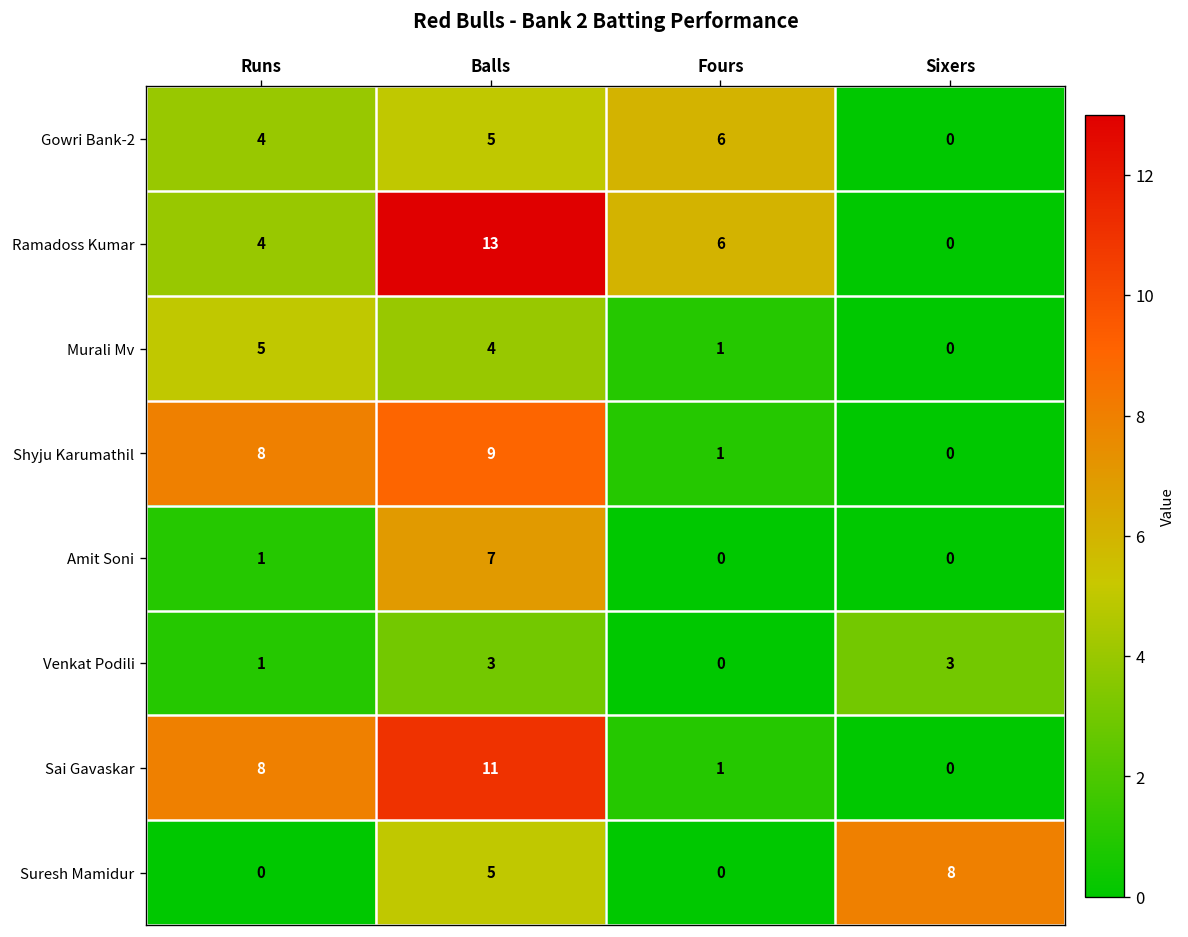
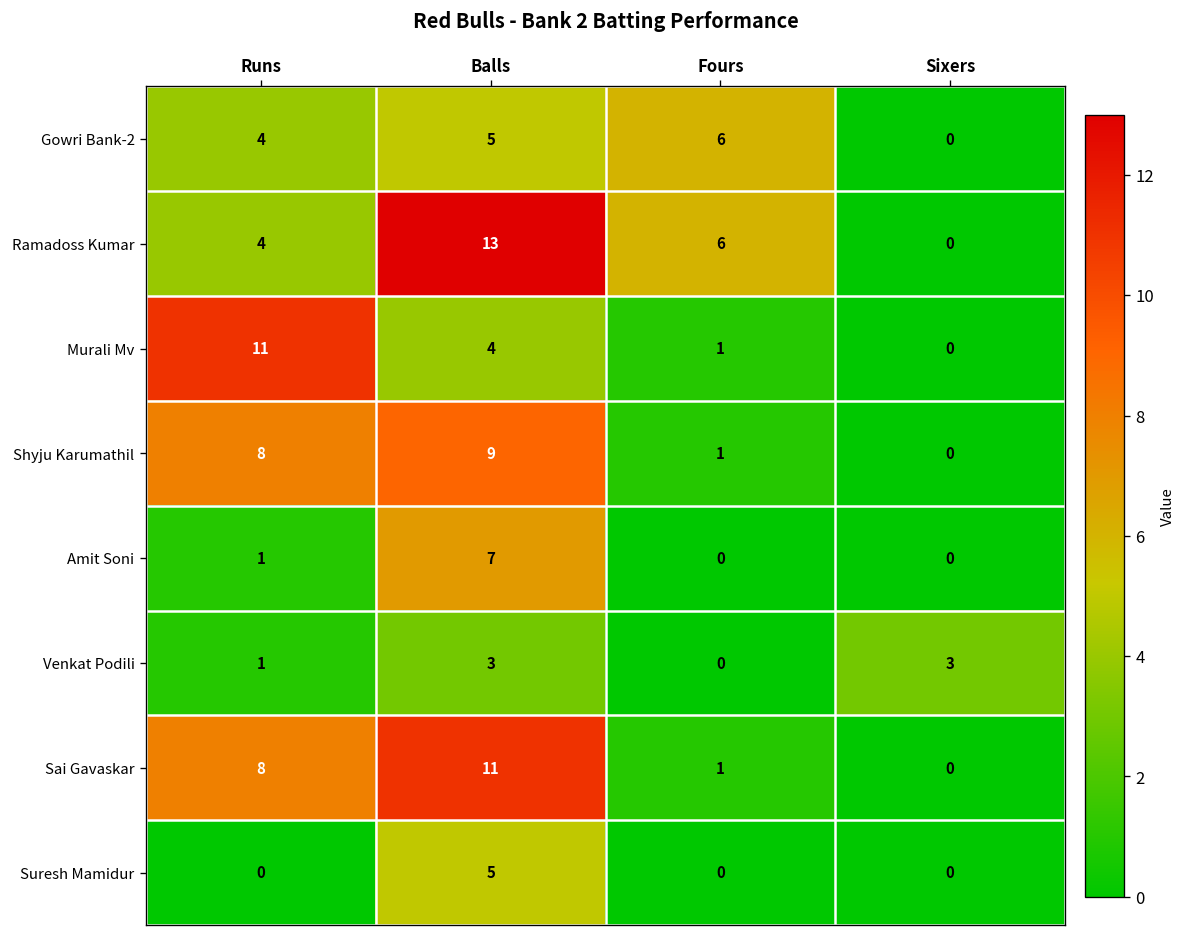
  {
    "Gowri Bank-2": {
      "Runs": 4,
      "Balls": 5,
      "Fours": 6,
      "Sixers": 0
    },
    "Ramadoss Kumar": {
      "Runs": 4,
      "Balls": 13,
      "Fours": 6,
      "Sixers": 0
    },
    "Murali Mv": {
-     "Runs": 5,
+     "Runs": 11,
      "Balls": 4,
      "Fours": 1,
      "Sixers": 0
    },
    "Shyju Karumathil": {
      "Runs": 8,
      "Balls": 9,
      "Fours": 1,
      "Sixers": 0
    },
    "Amit Soni": {
      "Runs": 1,
      "Balls": 7,
      "Fours": 0,
      "Sixers": 0
    },
    "Venkat Podili": {
      "Runs": 1,
      "Balls": 3,
      "Fours": 0,
      "Sixers": 3
    },
    "Sai Gavaskar": {
      "Runs": 8,
      "Balls": 11,
      "Fours": 1,
      "Sixers": 0
    },
    "Suresh Mamidur": {
      "Runs": 0,
      "Balls": 5,
      "Fours": 0,
-     "Sixers": 8
+     "Sixers": 0
    }
  }
